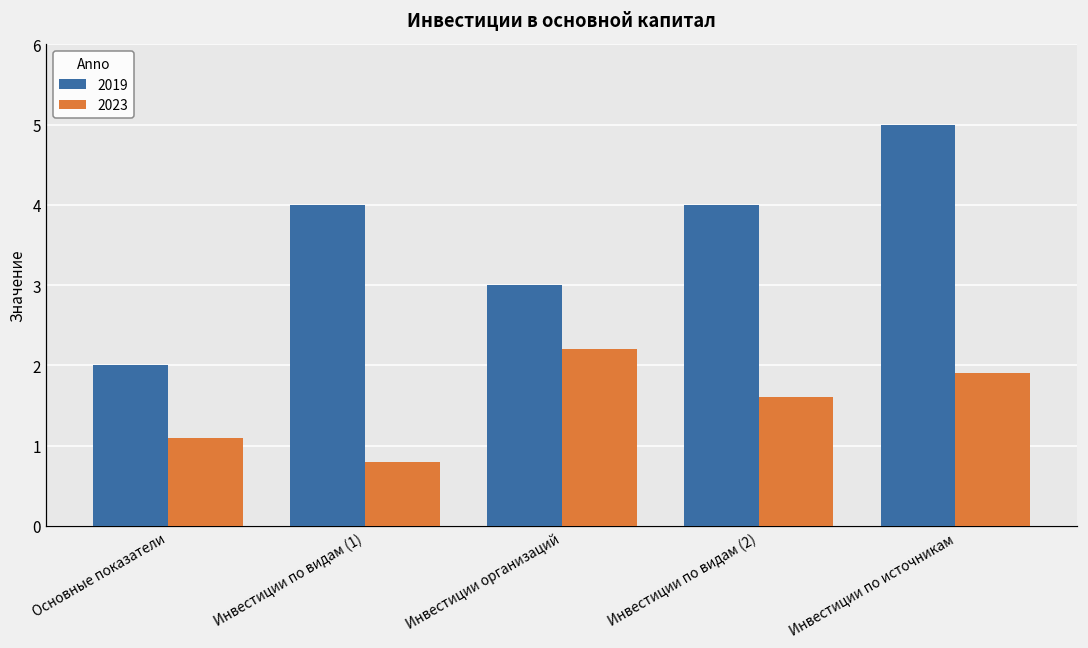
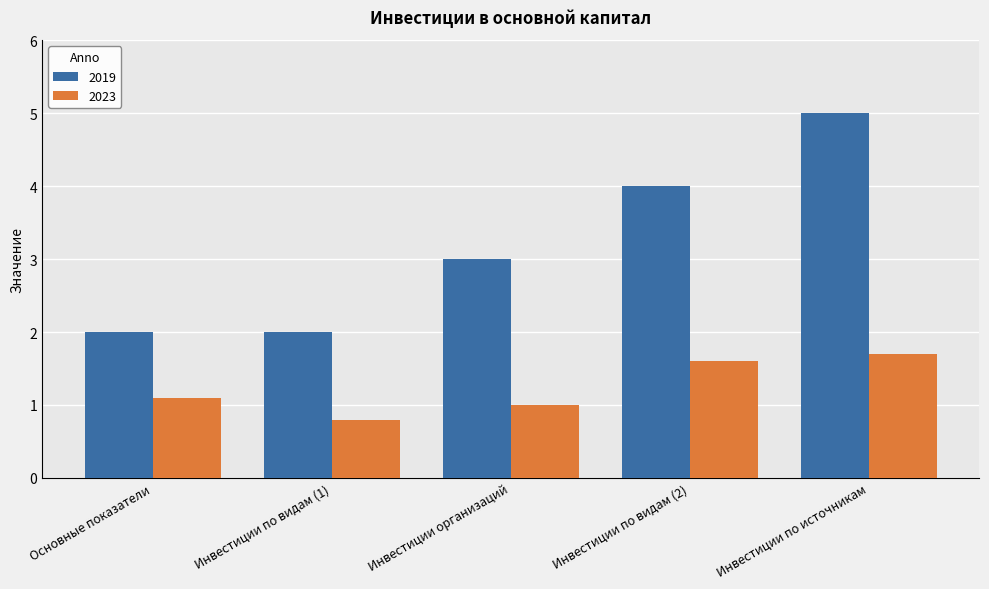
  {
    "2019": {
      "Основные показатели": 2,
-     "Инвестиции по видам (1)": 4,
+     "Инвестиции по видам (1)": 2,
      "Инвестиции организаций": 3,
      "Инвестиции по видам (2)": 4,
      "Инвестиции по источникам": 5
    },
    "2023": {
      "Основные показатели": 1.1,
      "Инвестиции по видам (1)": 0.8,
-     "Инвестиции организаций": 2.2,
+     "Инвестиции организаций": 1.0,
      "Инвестиции по видам (2)": 1.6,
-     "Инвестиции по источникам": 1.9
+     "Инвестиции по источникам": 1.7
    }
  }
